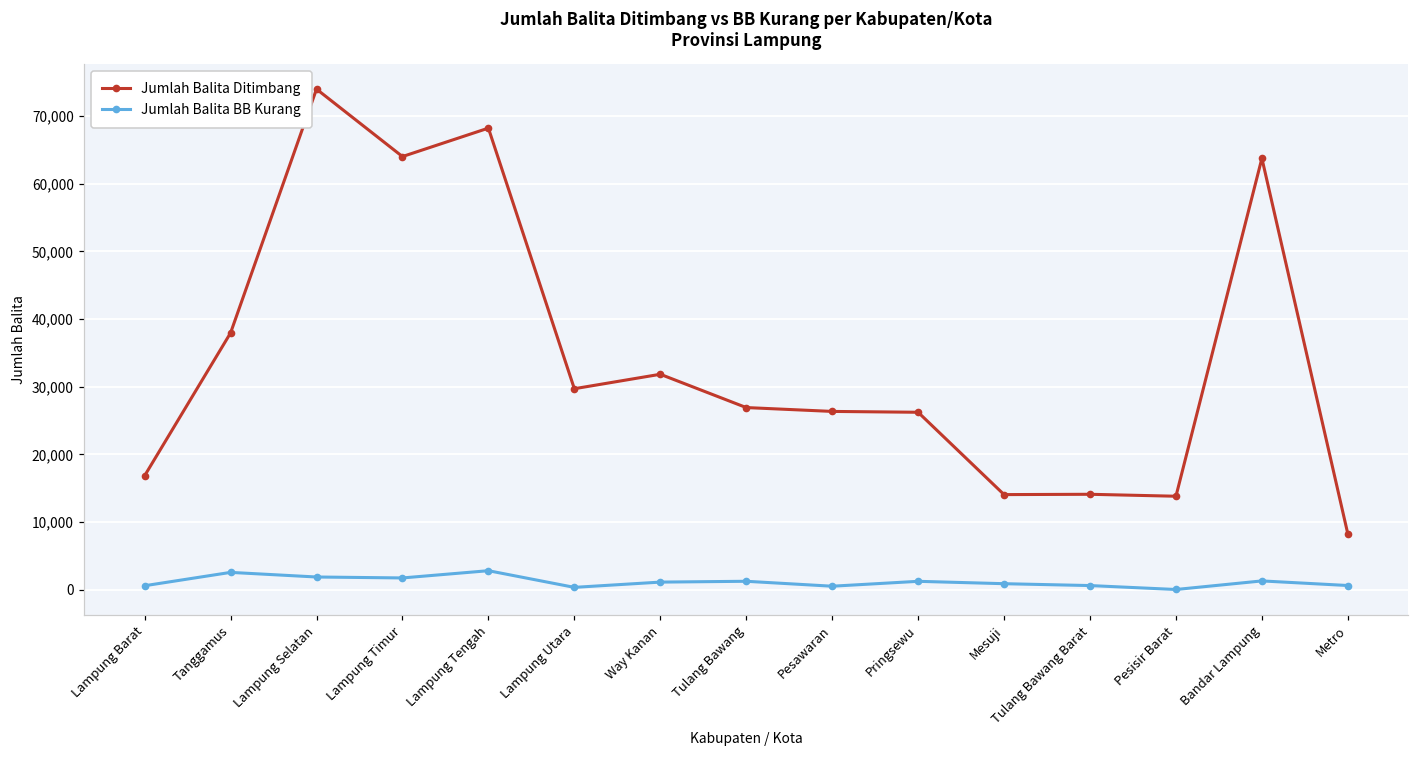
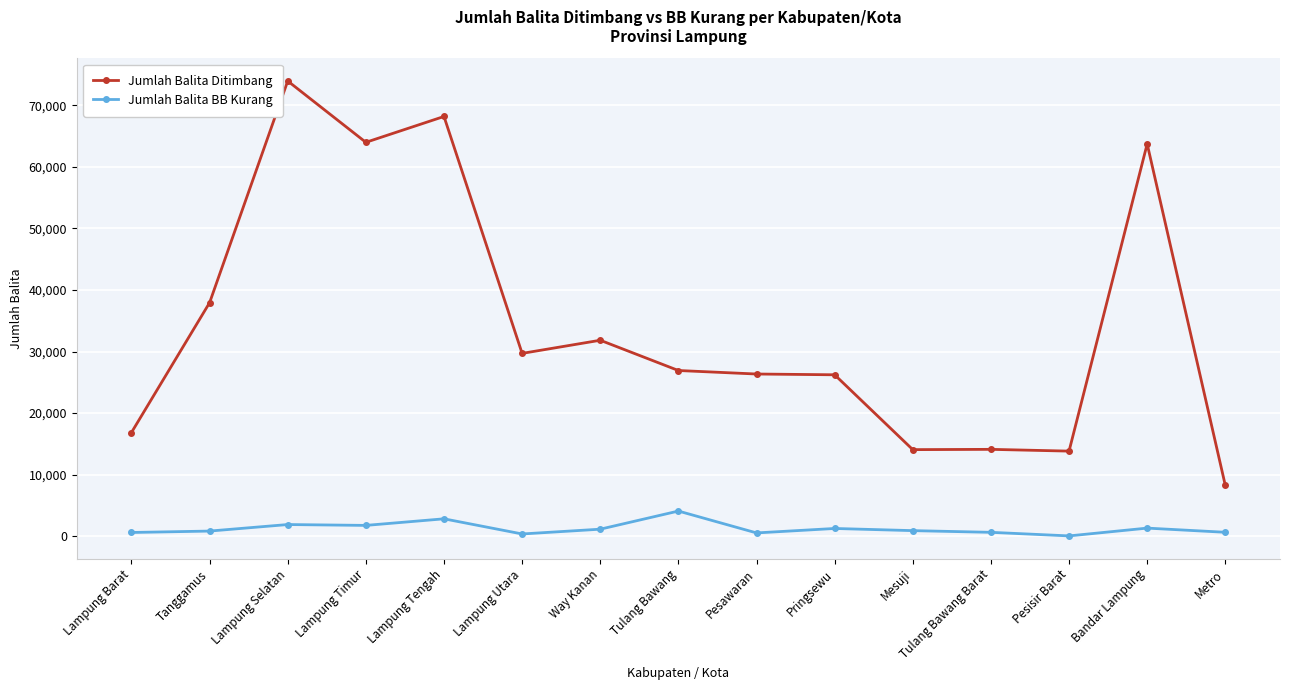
  {
    "Jumlah Balita Ditimbang": {
      "Lampung Barat": "17,000",
      "Tanggamus": "38,000",
      "Lampung Selatan": "74,000",
      "Lampung Timur": "64,000",
      "Lampung Tengah": "68,000",
      "Lampung Utara": "30,000",
      "Way Kanan": "32,000",
      "Tulang Bawang": "27,000",
      "Pesawaran": "26,000",
      "Pringsewu": "26,000",
      "Mesuji": "14,000",
      "Tulang Bawang Barat": "14,000",
      "Pesisir Barat": "14,000",
      "Bandar Lampung": "64,000",
      "Metro": "8,000"
    },
    "Jumlah Balita BB Kurang": {
      "Lampung Barat": "1,000",
-     "Tanggamus": "3,000",
+     "Tanggamus": "1,000",
      "Lampung Selatan": "2,000",
      "Lampung Timur": "2,000",
      "Lampung Tengah": "3,000",
      "Lampung Utara": "0",
      "Way Kanan": "1,000",
-     "Tulang Bawang": "1,000",
+     "Tulang Bawang": "4,000",
      "Pesawaran": "1,000",
      "Pringsewu": "1,000",
      "Mesuji": "1,000",
      "Tulang Bawang Barat": "1,000",
      "Pesisir Barat": "0",
      "Bandar Lampung": "1,000",
      "Metro": "1,000"
    }
  }
